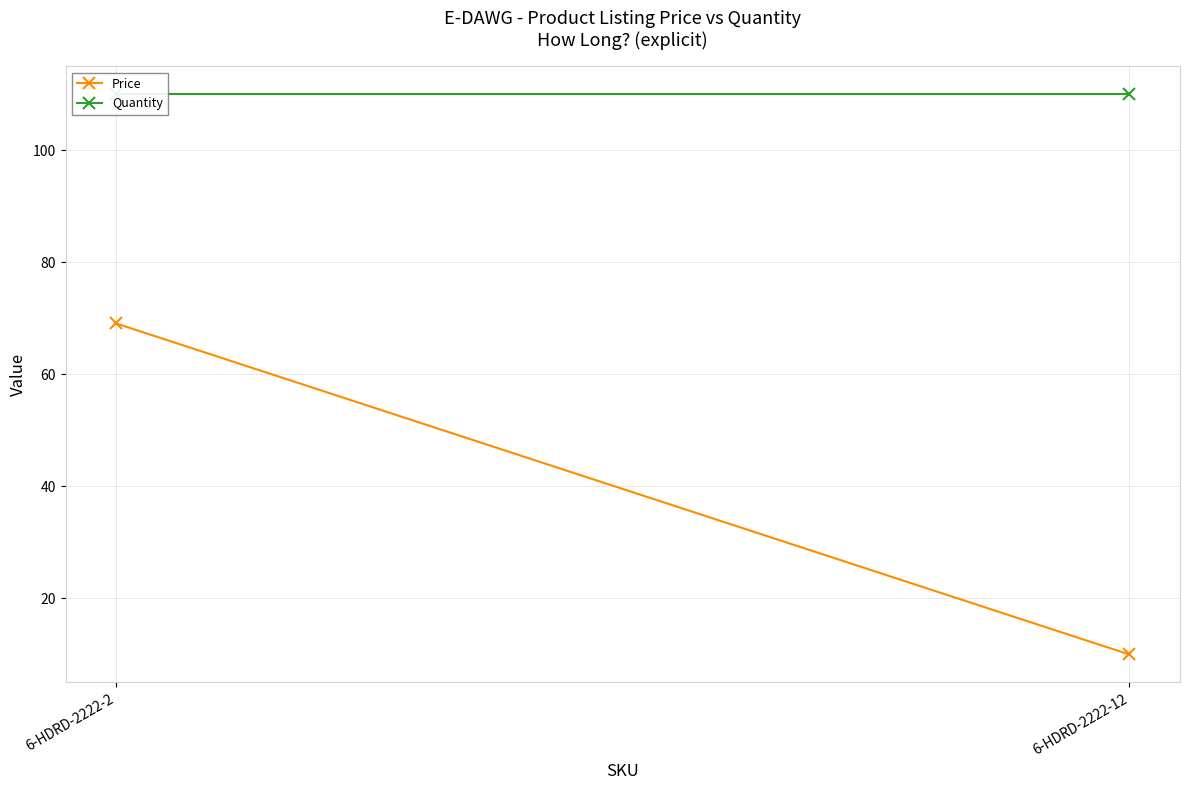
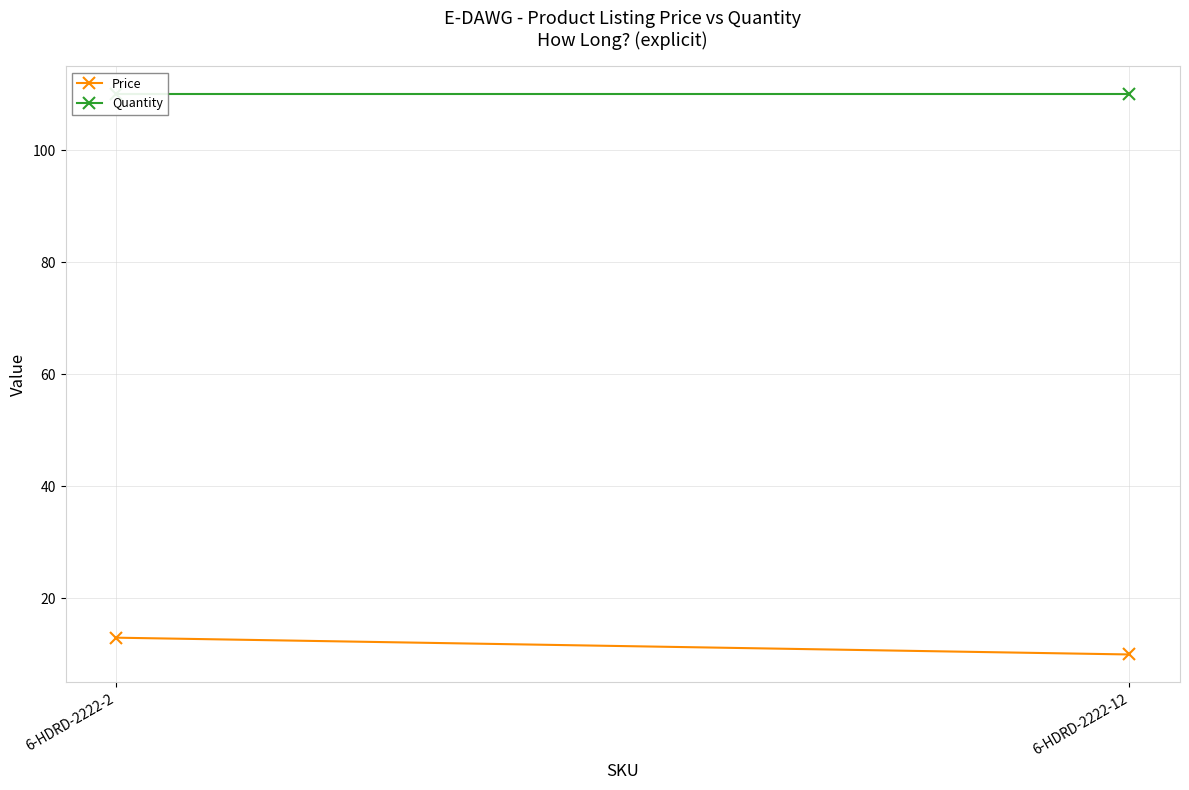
  {
    "Price": {
-     "6-HDRD-2222-2": 69,
+     "6-HDRD-2222-2": 13,
      "6-HDRD-2222-12": 10
    },
    "Quantity": {
      "6-HDRD-2222-12": 110
    }
  }
